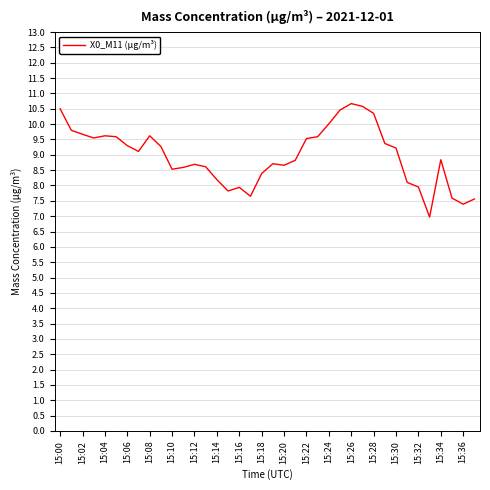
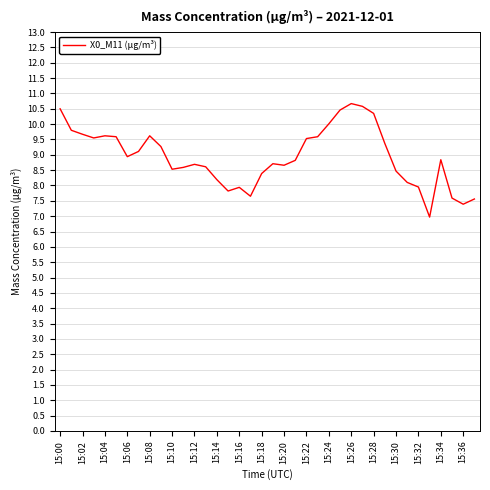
  {
    "15:00": 10.5,
    "15:02": 9.7,
    "15:04": 9.6,
-   "15:06": 9.3,
+   "15:06": 8.9,
    "15:08": 9.6,
    "15:10": 8.5,
    "15:12": 8.7,
    "15:14": 8.2,
    "15:16": 7.9,
    "15:18": 8.4,
    "15:20": 8.7,
    "15:22": 9.5,
    "15:24": 10.0,
    "15:26": 10.7,
    "15:28": 10.4,
-   "15:30": 9.2,
+   "15:30": 8.5,
    "15:32": 8.0,
    "15:34": 8.8,
    "15:36": 7.4
  }
